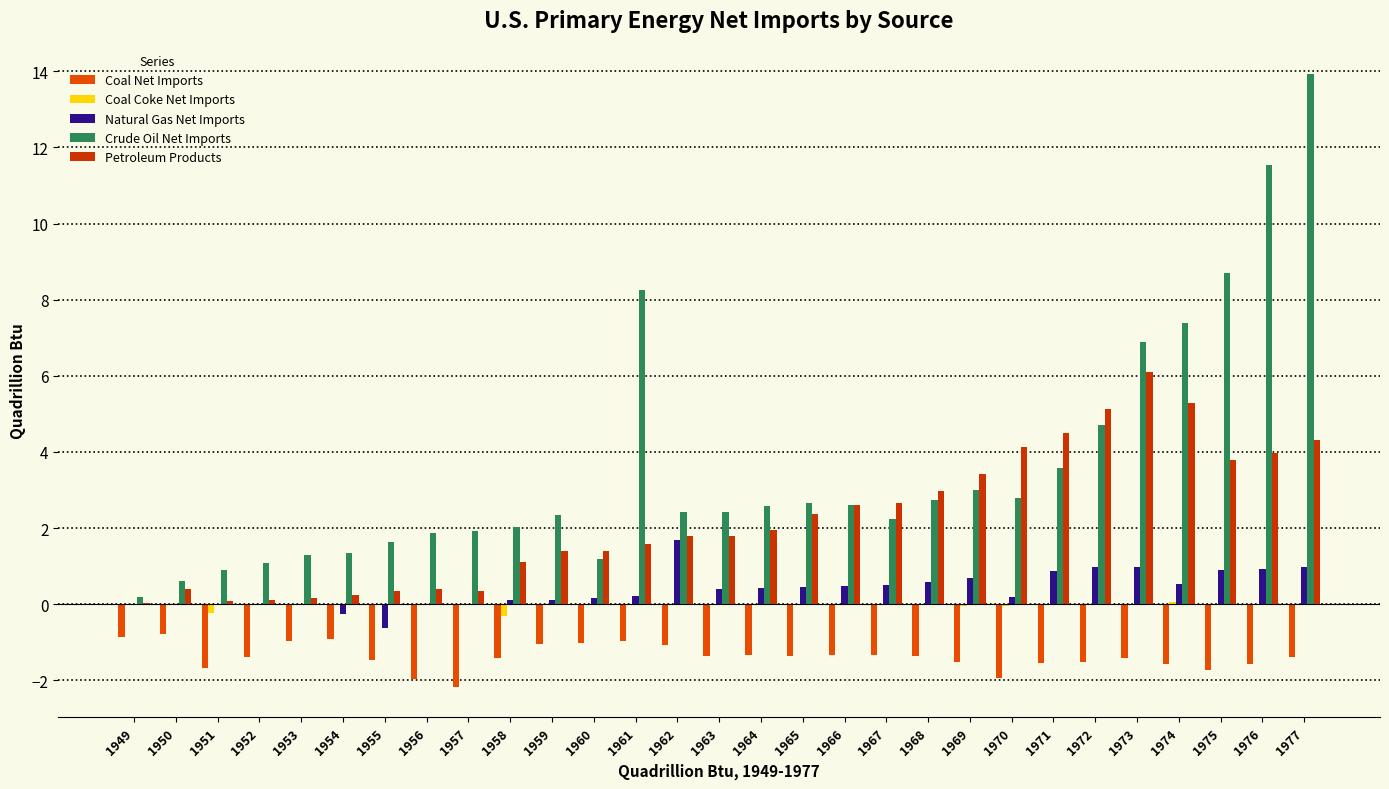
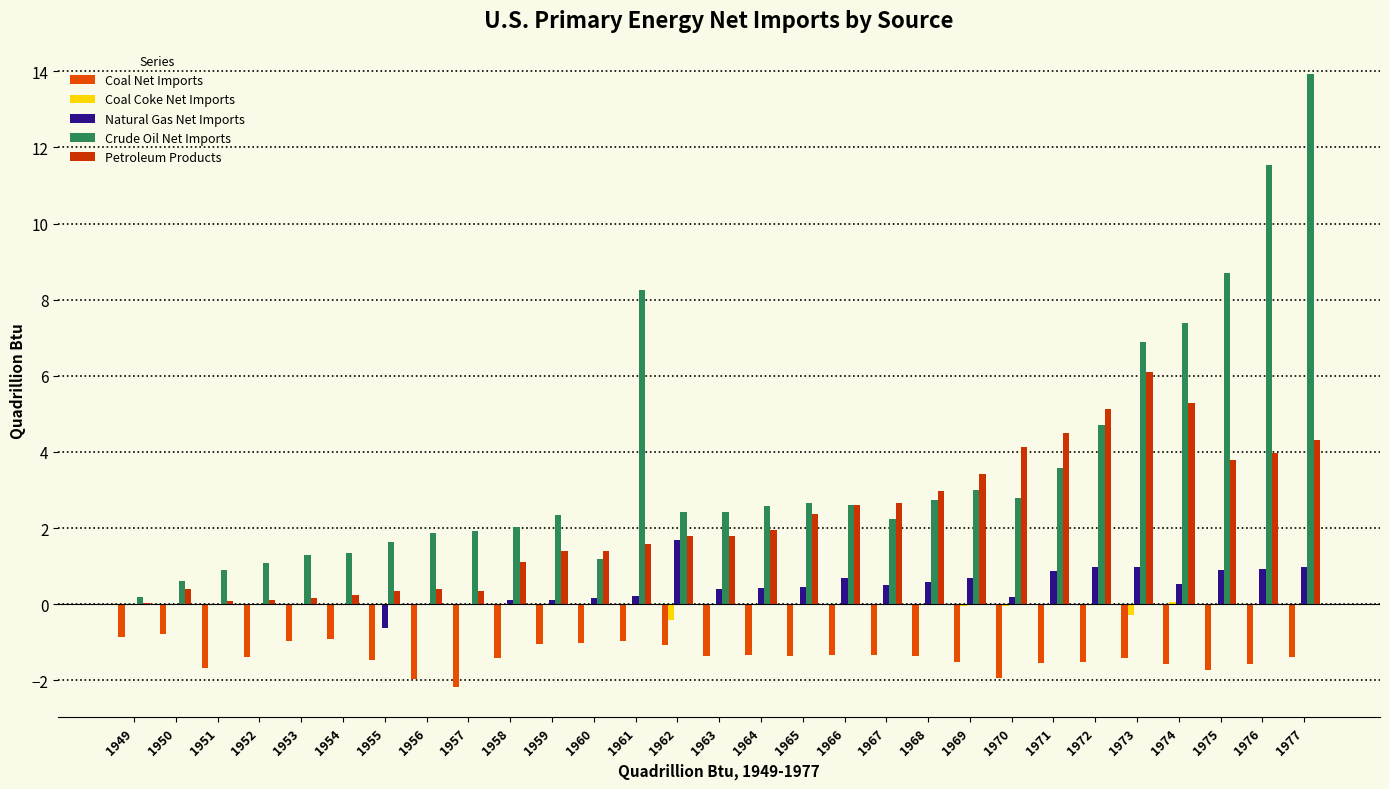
  {
    "Coal Coke Net Imports": {
-     "1951": -0.2,
-     "1958": -0.3,
-     "1962": 0.0,
-     "1973": 0.0
+     "1951": 0.0,
+     "1958": 0.0,
+     "1962": -0.4,
+     "1973": -0.3
    },
    "Natural Gas Net Imports": {
-     "1954": -0.2,
+     "1954": 0.0,
      "1955": -0.6,
      "1958": 0.1,
      "1959": 0.1,
      "1960": 0.1,
      "1961": 0.2,
      "1962": 1.7,
      "1963": 0.4,
      "1964": 0.4,
      "1965": 0.4,
-     "1966": 0.5,
+     "1966": 0.7,
      "1967": 0.5,
      "1968": 0.6,
      "1969": 0.7,
      "1970": 0.2,
      "1971": 0.9,
      "1972": 1.0,
      "1973": 1.0,
      "1974": 0.5,
      "1975": 0.9,
      "1976": 0.9,
      "1977": 1.0
    },
    "Crude Oil Net Imports": {
      "1949": 0.2,
      "1950": 0.6,
      "1951": 0.9,
      "1952": 1.1,
      "1953": 1.3,
      "1954": 1.3,
      "1955": 1.6,
      "1956": 1.9,
      "1957": 1.9,
      "1958": 2.0,
      "1959": 2.3,
      "1960": 1.2,
      "1961": 8.3,
      "1962": 2.4,
      "1963": 2.4,
      "1964": 2.6,
      "1965": 2.6,
      "1966": 2.6,
      "1967": 2.2,
      "1968": 2.7,
      "1969": 3.0,
      "1970": 2.8,
      "1971": 3.6,
      "1972": 4.7,
      "1973": 6.9,
      "1974": 7.4,
      "1975": 8.7,
      "1976": 11.5,
      "1977": 13.9
    }
  }
